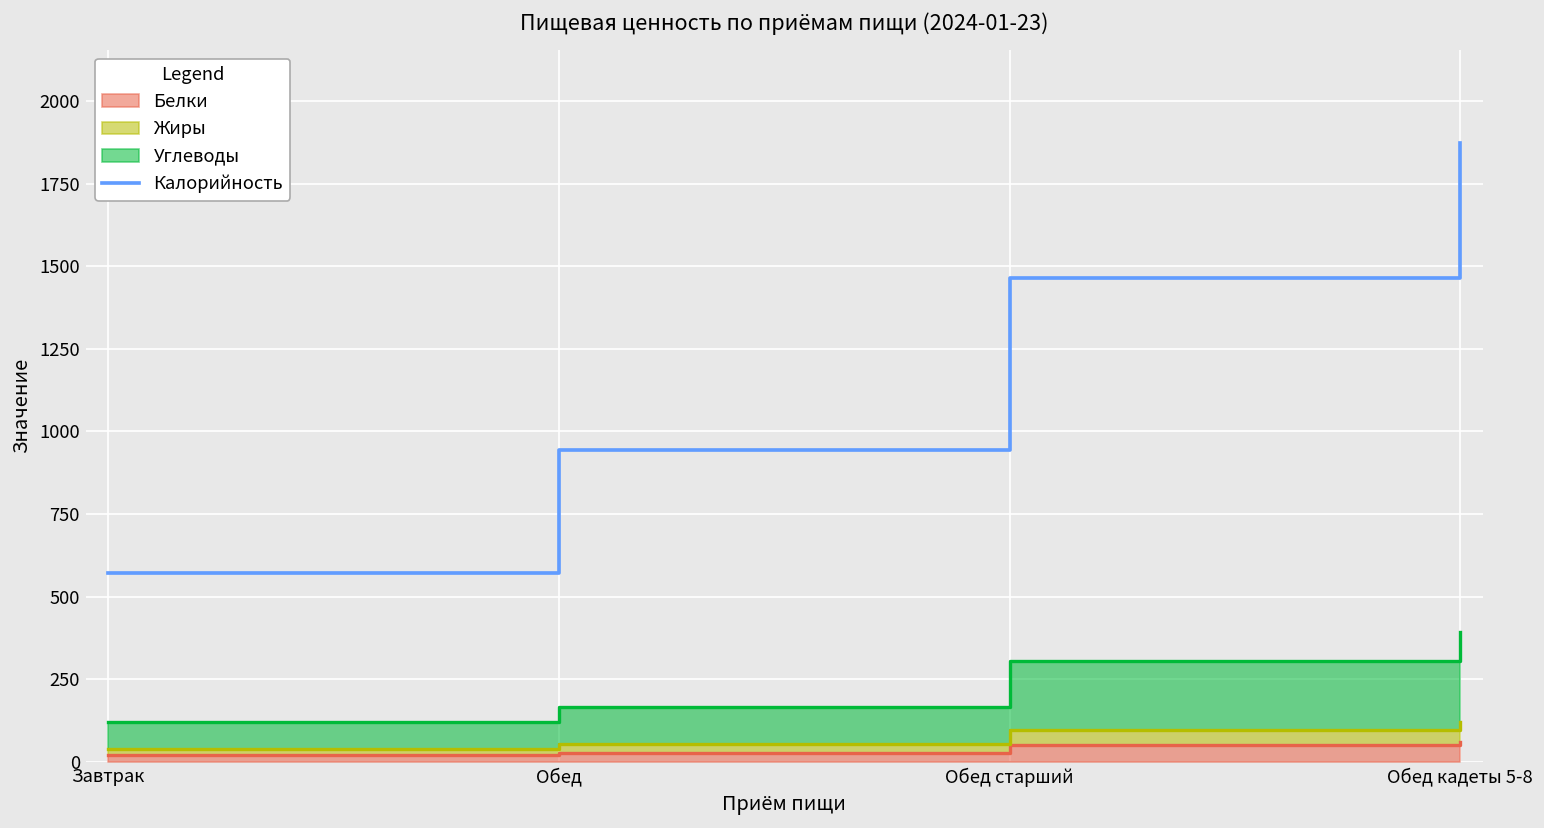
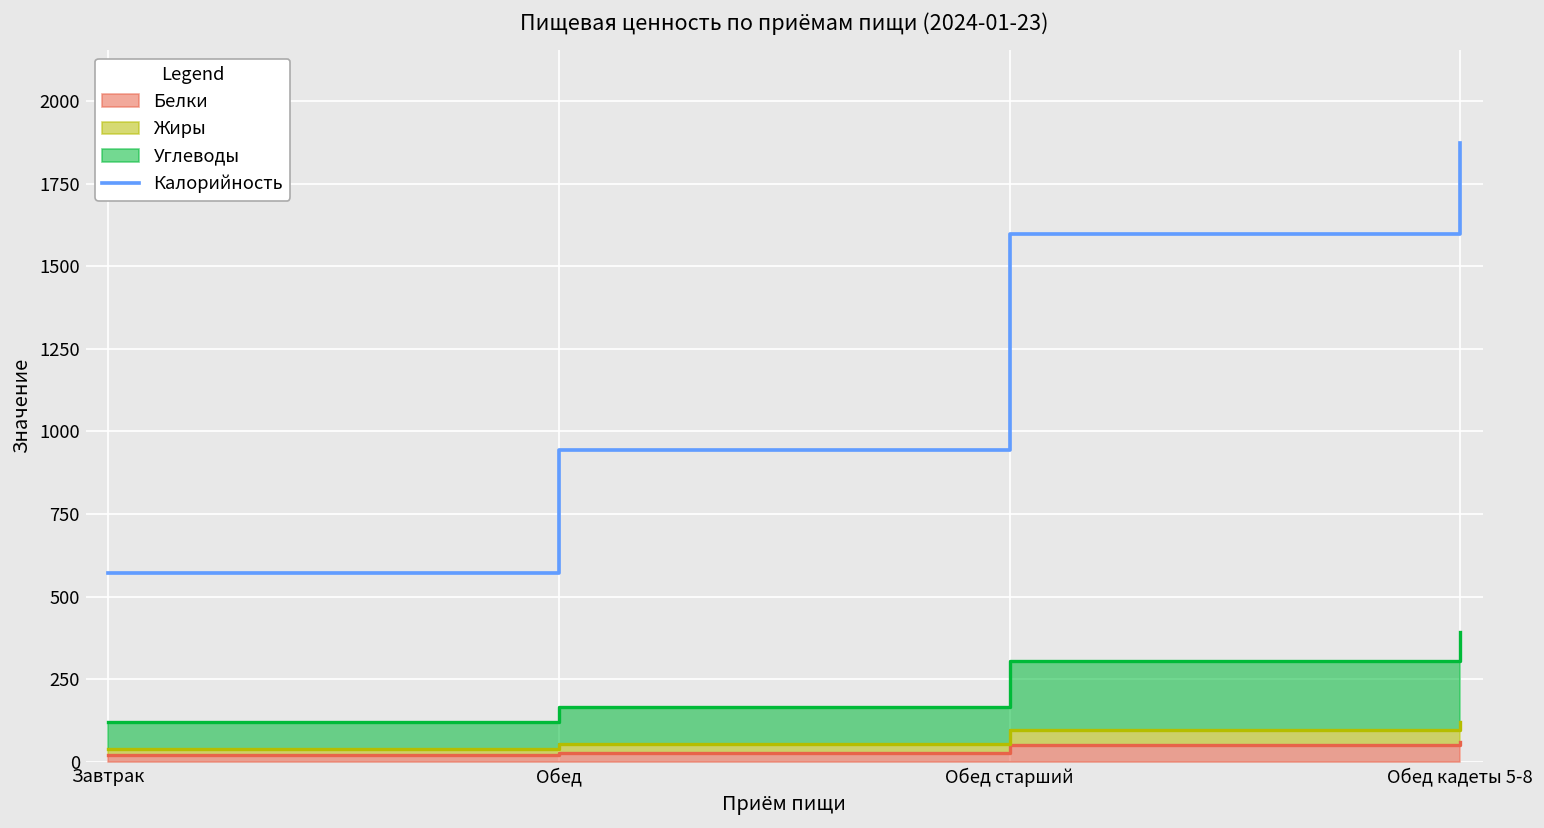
  {
    "Калорийность": {
      "Завтрак": 570,
      "Обед": 950,
-     "Обед старший": 1460,
+     "Обед старший": 1600,
      "Обед кадеты 5-8": 1870
    }
  }
